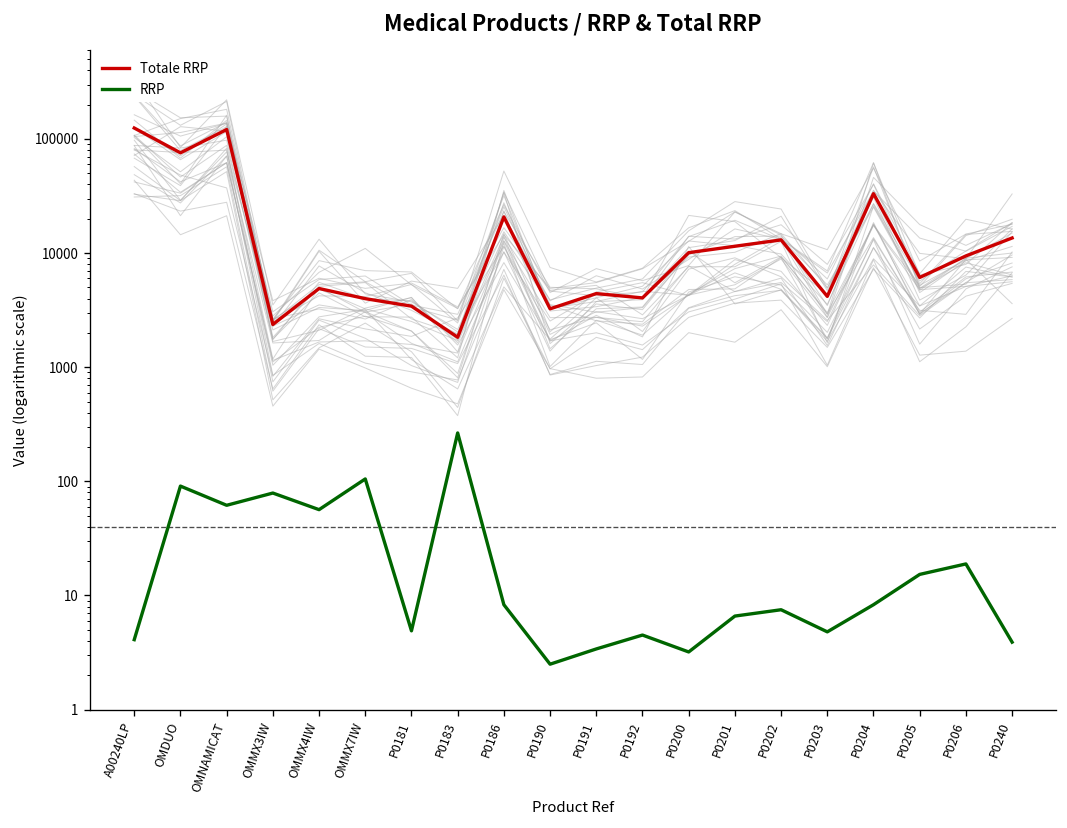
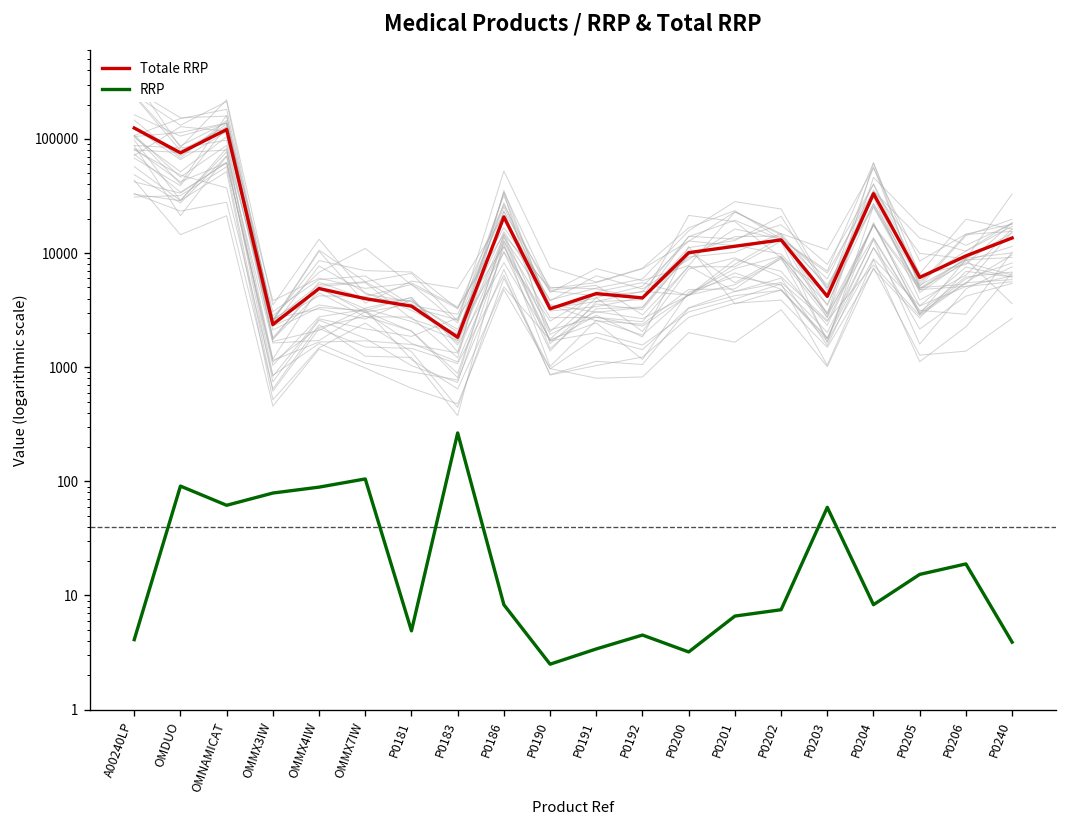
  {
    "Totale RRP": {
      "P0240": 14000
    },
    "RRP": {
      "A00240LP": 4,
      "OMDUO": 90,
      "OMNAMICAT": 60,
      "OMMX3IW": 80,
-     "OMMX4IW": 60,
+     "OMMX4IW": 90,
      "OMMX7IW": 110,
      "P0181": 5,
      "P0183": 270,
      "P0186": 8,
      "P0190": 2.5,
      "P0191": 3.4,
      "P0192": 5,
      "P0200": 3.2,
      "P0201": 7,
      "P0202": 8,
-     "P0203": 5,
+     "P0203": 60,
      "P0204": 8,
      "P0205": 15,
      "P0206": 19,
      "P0240": 4
    }
  }
